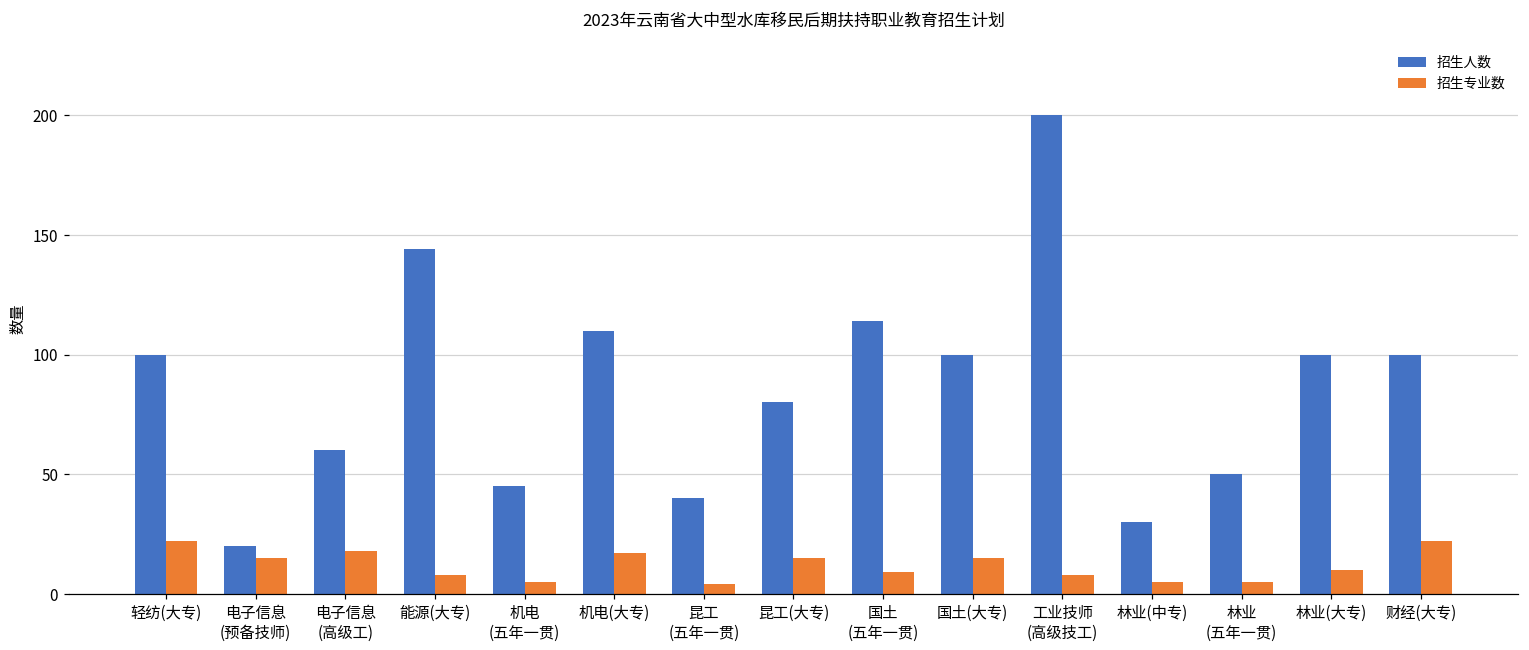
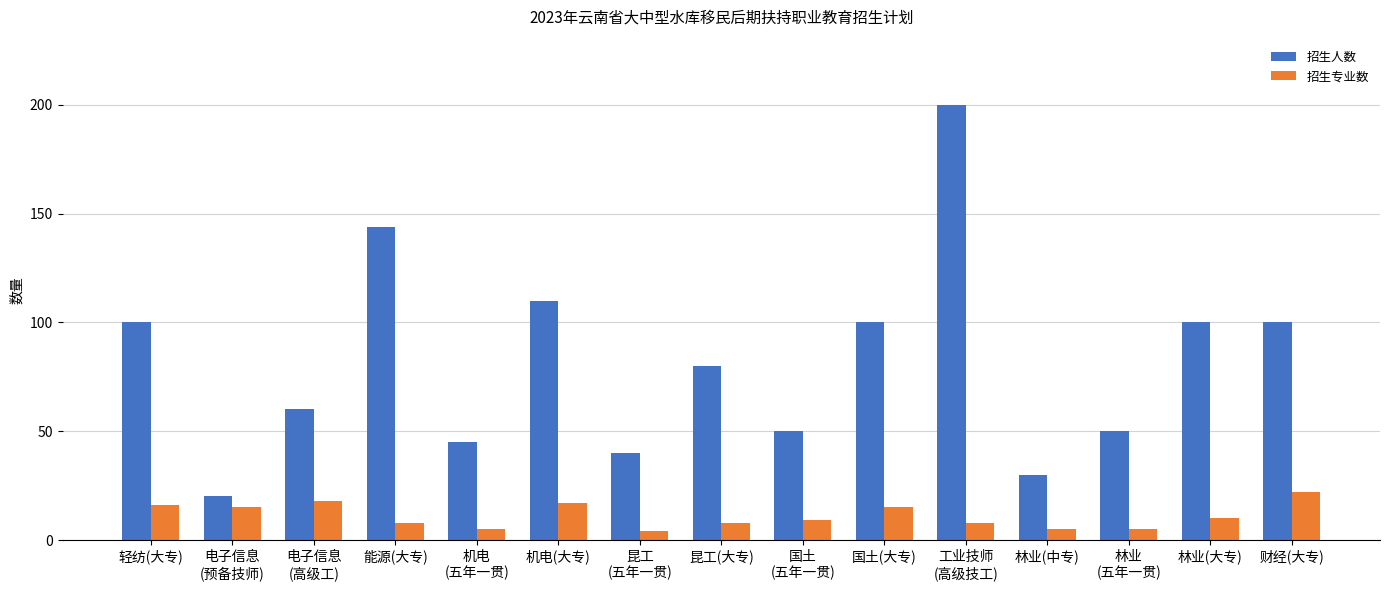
  {
    "招生人数": {
      "轻纺(大专)": 100,
      "电子信息 (预备技师)": 20,
      "电子信息 (高级工)": 60,
      "能源(大专)": 144,
      "机电 (五年一贯)": 45,
      "机电(大专)": 110,
      "昆工 (五年一贯)": 40,
      "昆工(大专)": 80,
-     "国土 (五年一贯)": 114,
+     "国土 (五年一贯)": 50,
      "国土(大专)": 100,
      "工业技师 (高级技工)": 200,
      "林业(中专)": 30,
      "林业 (五年一贯)": 50,
      "林业(大专)": 100,
      "财经(大专)": 100
    },
    "招生专业数": {
-     "轻纺(大专)": 22,
+     "轻纺(大专)": 16,
      "电子信息 (预备技师)": 15,
      "电子信息 (高级工)": 18,
      "能源(大专)": 8,
      "机电 (五年一贯)": 5,
      "机电(大专)": 17,
      "昆工 (五年一贯)": 4,
-     "昆工(大专)": 15,
+     "昆工(大专)": 8,
      "国土 (五年一贯)": 9,
      "国土(大专)": 15,
      "工业技师 (高级技工)": 8,
      "林业(中专)": 5,
      "林业 (五年一贯)": 5,
      "林业(大专)": 10,
      "财经(大专)": 22
    }
  }
